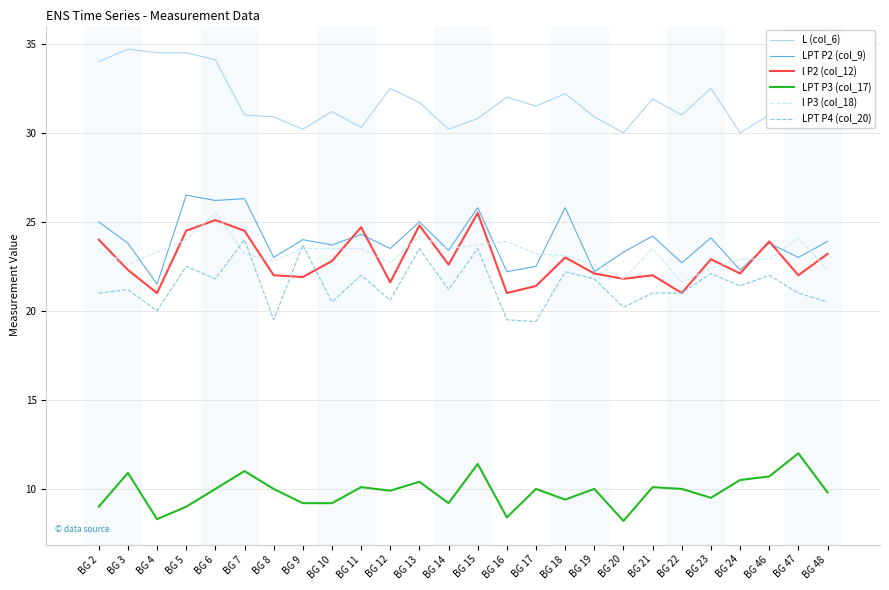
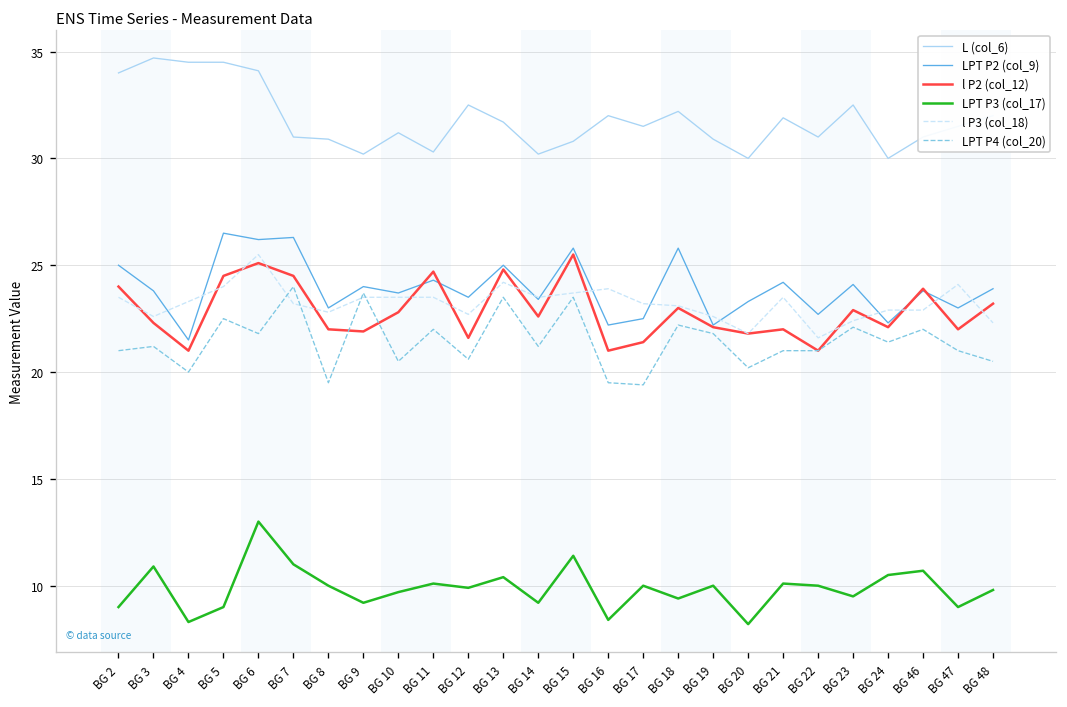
  {
    "l P2 (col_12)": {
      "BG 2": 24.0,
      "BG 3": 22.3,
      "BG 4": 21.0,
      "BG 5": 24.5,
      "BG 6": 25.1,
      "BG 7": 24.5,
      "BG 8": 22.0,
      "BG 9": 21.9,
      "BG 10": 22.8,
      "BG 11": 24.7,
      "BG 12": 21.6,
      "BG 13": 24.8,
      "BG 14": 22.6,
      "BG 15": 25.5,
      "BG 16": 21.0,
      "BG 17": 21.4,
      "BG 21": 22.0,
      "BG 23": 22.9,
      "BG 24": 22.1,
      "BG 47": 22.0,
      "BG 48": 23.2
    },
    "LPT P3 (col_17)": {
      "BG 2": 9.0,
      "BG 3": 10.9,
      "BG 4": 8.3,
      "BG 5": 9.0,
-     "BG 6": 10,
+     "BG 6": 13,
      "BG 7": 11.0,
      "BG 8": 10.0,
      "BG 9": 9.2,
-     "BG 10": 9.2,
+     "BG 10": 9.7,
      "BG 11": 10.1,
      "BG 12": 9.9,
      "BG 13": 10.4,
      "BG 14": 9.2,
      "BG 15": 11.4,
      "BG 16": 8.4,
      "BG 17": 10.0,
      "BG 18": 9.4,
      "BG 19": 10.0,
      "BG 20": 8.2,
      "BG 21": 10.1,
      "BG 22": 10.0,
      "BG 23": 9.5,
      "BG 24": 10.5,
      "BG 46": 10.7,
-     "BG 47": 12,
+     "BG 47": 9,
      "BG 48": 9.8
    }
  }
